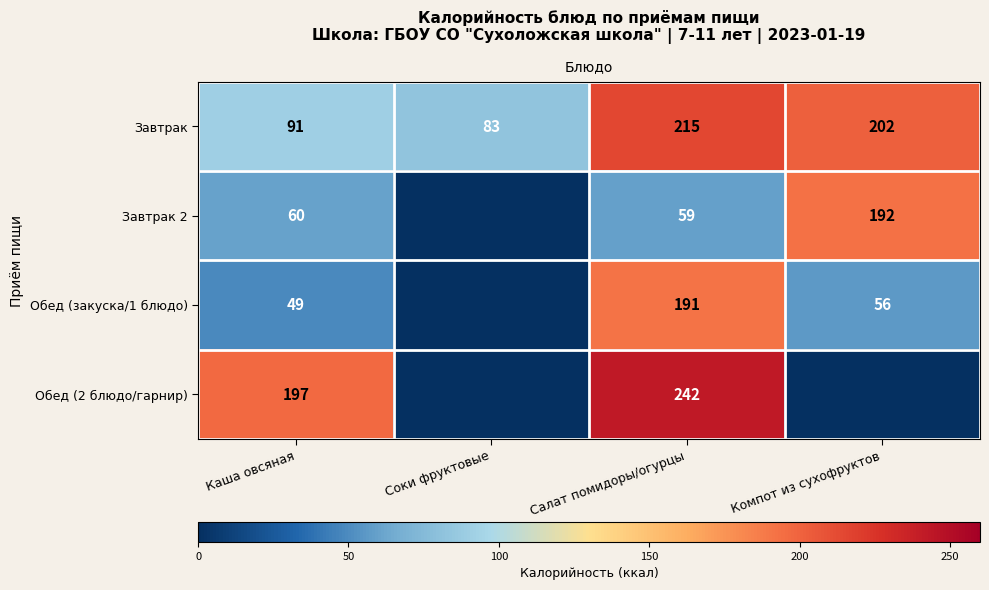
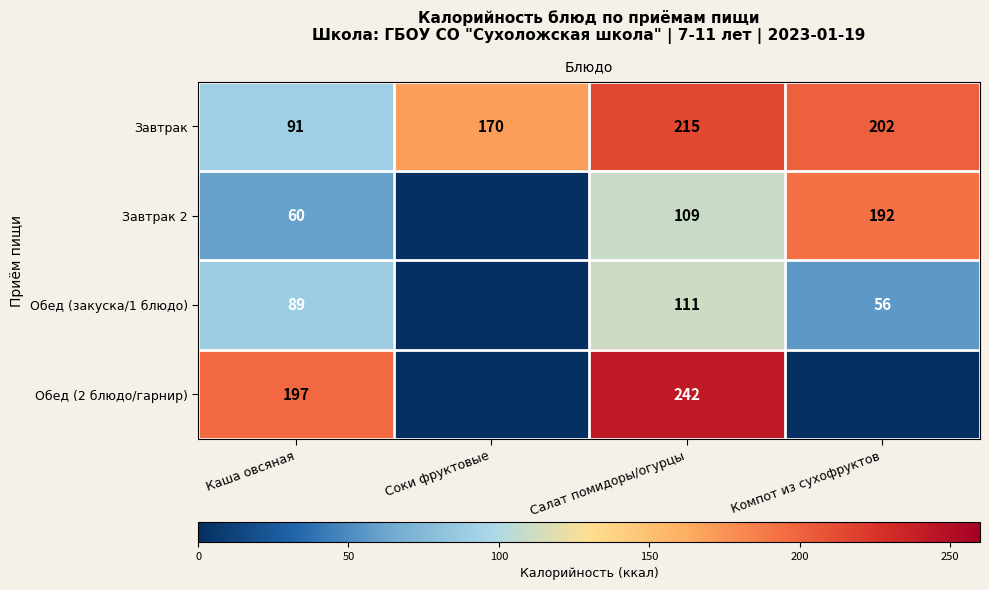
  {
    "Завтрак": {
      "Каша овсяная": 91,
-     "Соки фруктовые": 83,
+     "Соки фруктовые": 170,
      "Салат помидоры/огурцы": 215,
      "Компот из сухофруктов": 202
    },
    "Завтрак 2": {
      "Каша овсяная": 60,
-     "Салат помидоры/огурцы": 59,
+     "Салат помидоры/огурцы": 109,
      "Компот из сухофруктов": 192
    },
    "Обед (закуска/1 блюдо)": {
-     "Каша овсяная": 49,
-     "Салат помидоры/огурцы": 191,
+     "Каша овсяная": 89,
+     "Салат помидоры/огурцы": 111,
      "Компот из сухофруктов": 56
    },
    "Обед (2 блюдо/гарнир)": {
      "Каша овсяная": 197,
      "Салат помидоры/огурцы": 242
    }
  }
